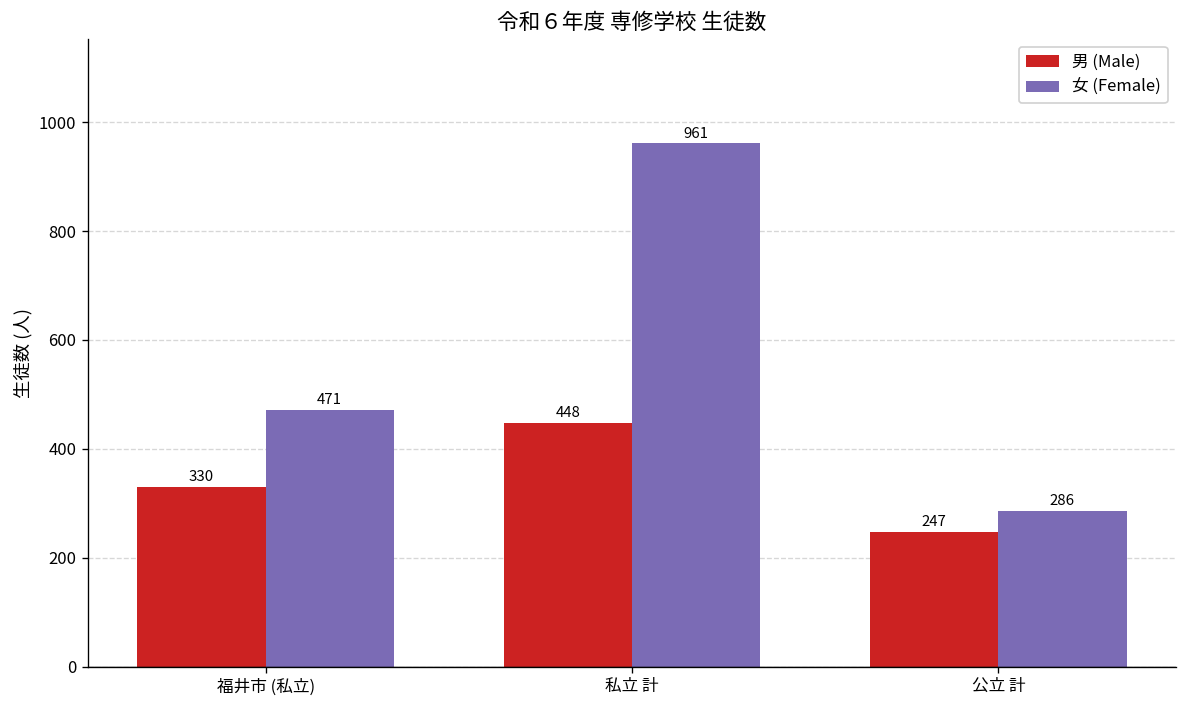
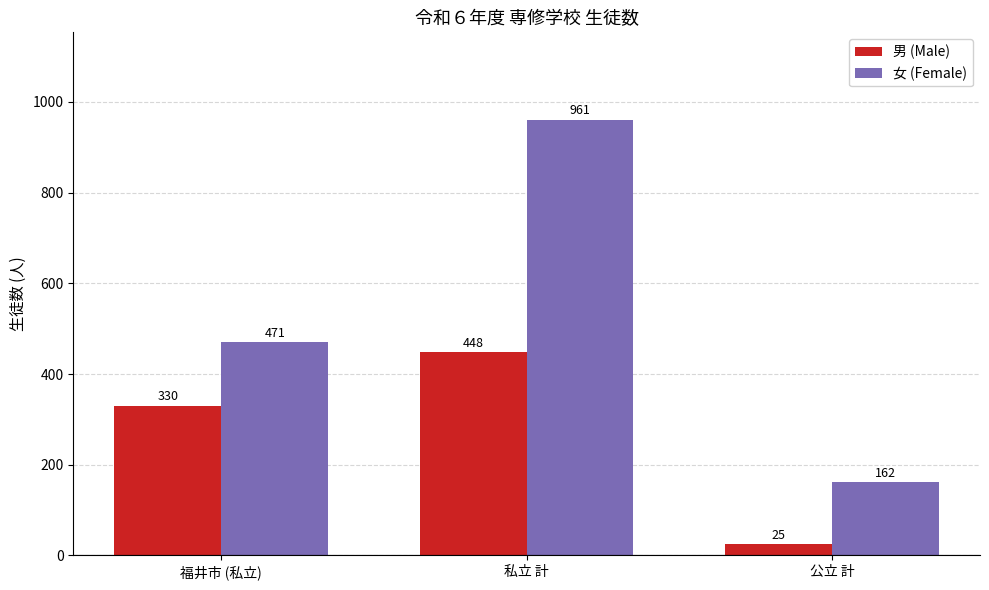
  {
    "男 (Male)": {
      "福井市 (私立)": 330,
      "私立 計": 448,
-     "公立 計": 247
+     "公立 計": 25
    },
    "女 (Female)": {
      "福井市 (私立)": 471,
      "私立 計": 961,
-     "公立 計": 286
+     "公立 計": 162
    }
  }
